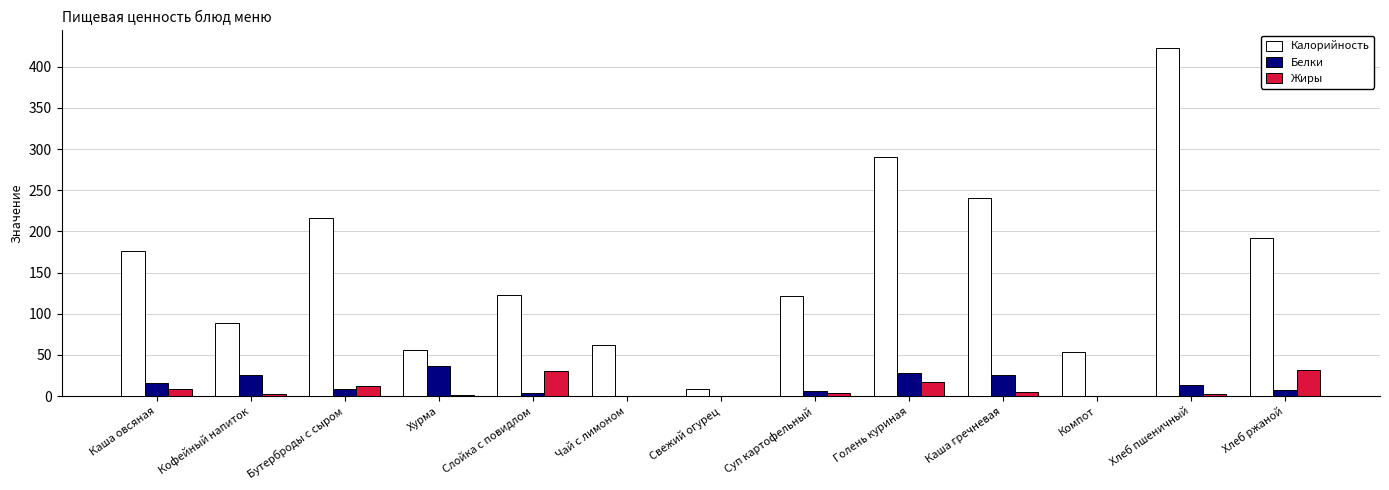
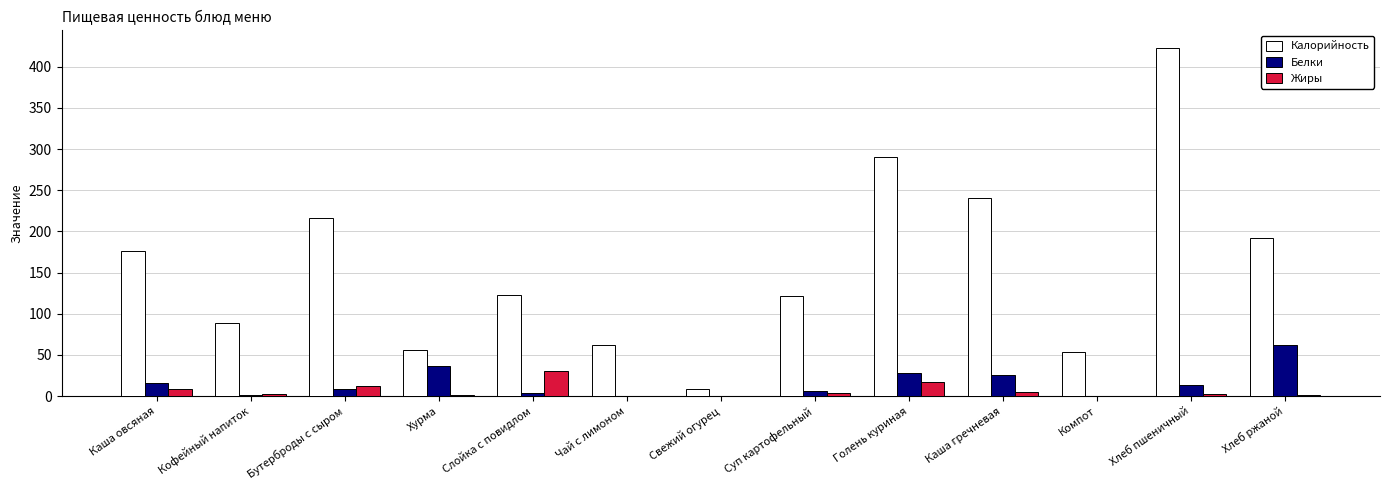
  {
    "Калорийность": {
      "Каша овсяная": 180,
      "Кофейный напиток": 90,
      "Бутерброды с сыром": 220,
      "Хурма": 60,
      "Слойка с повидлом": 120,
      "Чай с лимоном": 60,
      "Свежий огурец": 10,
      "Суп картофельный": 120,
      "Голень куриная": 290,
      "Каша гречневая": 240,
      "Компот": 50,
      "Хлеб пшеничный": 420,
      "Хлеб ржаной": 190
    },
    "Белки": {
      "Каша овсяная": 20,
-     "Кофейный напиток": 30,
+     "Кофейный напиток": 0,
      "Бутерброды с сыром": 10,
      "Хурма": 40,
      "Слойка с повидлом": 0,
      "Чай с лимоном": 0,
      "Свежий огурец": 0,
      "Суп картофельный": 10,
      "Голень куриная": 30,
      "Каша гречневая": 30,
      "Компот": 0,
      "Хлеб пшеничный": 10,
-     "Хлеб ржаной": 10
+     "Хлеб ржаной": 60
    },
    "Жиры": {
      "Каша овсяная": 10,
      "Бутерброды с сыром": 10,
      "Слойка с повидлом": 30,
      "Чай с лимоном": 0,
      "Свежий огурец": 0,
      "Суп картофельный": 0,
      "Голень куриная": 20,
      "Каша гречневая": 10,
      "Компот": 0,
-     "Хлеб ржаной": 30
+     "Хлеб ржаной": 0
    }
  }
